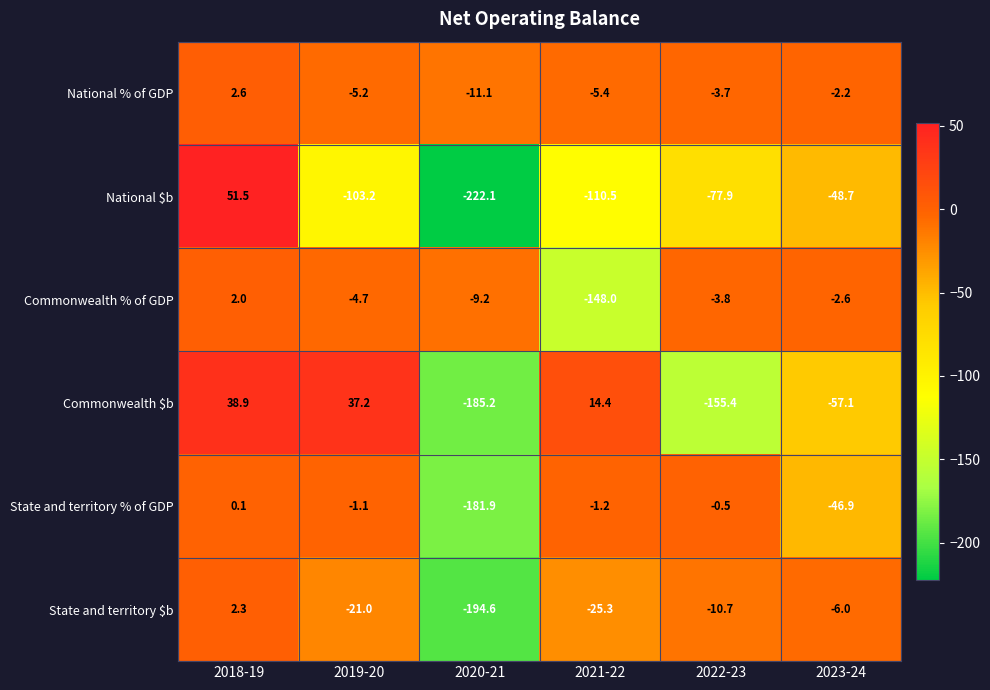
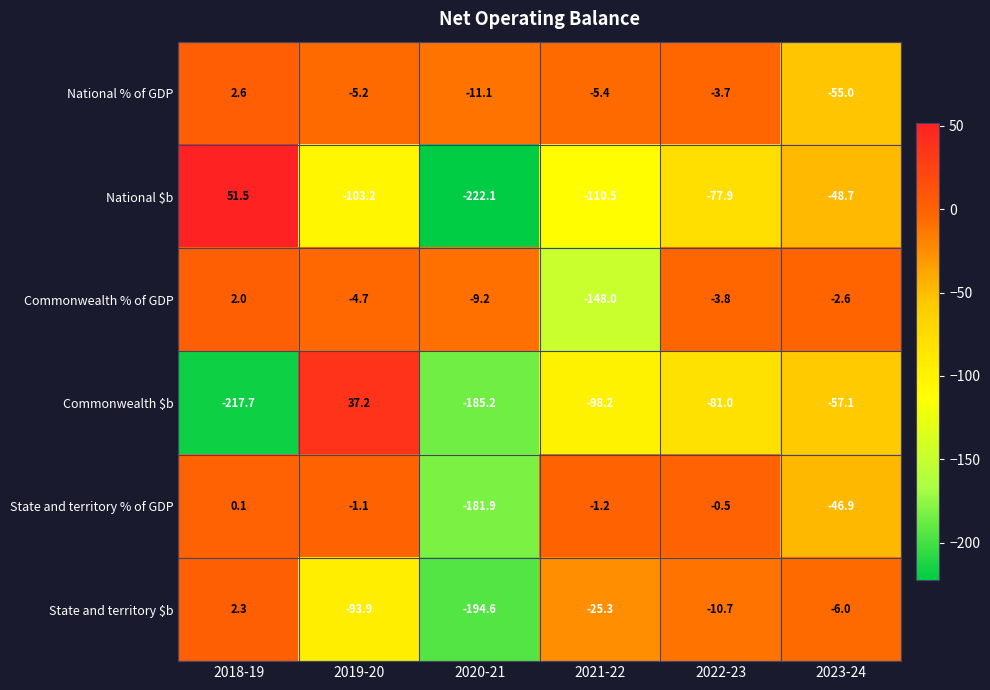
  {
    "National % of GDP": {
      "2018-19": 2.6,
      "2019-20": -5.2,
      "2020-21": -11.1,
      "2021-22": -5.4,
      "2022-23": -3.7,
-     "2023-24": -2.2
+     "2023-24": -55.0
    },
    "National $b": {
      "2018-19": 51.5,
      "2019-20": -103.2,
      "2020-21": -222.1,
      "2021-22": -110.5,
      "2022-23": -77.9,
      "2023-24": -48.7
    },
    "Commonwealth % of GDP": {
      "2018-19": 2.0,
      "2019-20": -4.7,
      "2020-21": -9.2,
      "2021-22": -148.0,
      "2022-23": -3.8,
      "2023-24": -2.6
    },
    "Commonwealth $b": {
-     "2018-19": 38.9,
+     "2018-19": -217.7,
      "2019-20": 37.2,
      "2020-21": -185.2,
-     "2021-22": 14.4,
-     "2022-23": -155.4,
+     "2021-22": -98.2,
+     "2022-23": -81.0,
      "2023-24": -57.1
    },
    "State and territory % of GDP": {
      "2018-19": 0.1,
      "2019-20": -1.1,
      "2020-21": -181.9,
      "2021-22": -1.2,
      "2022-23": -0.5,
      "2023-24": -46.9
    },
    "State and territory $b": {
      "2018-19": 2.3,
-     "2019-20": -21.0,
+     "2019-20": -93.9,
      "2020-21": -194.6,
      "2021-22": -25.3,
      "2022-23": -10.7,
      "2023-24": -6.0
    }
  }
